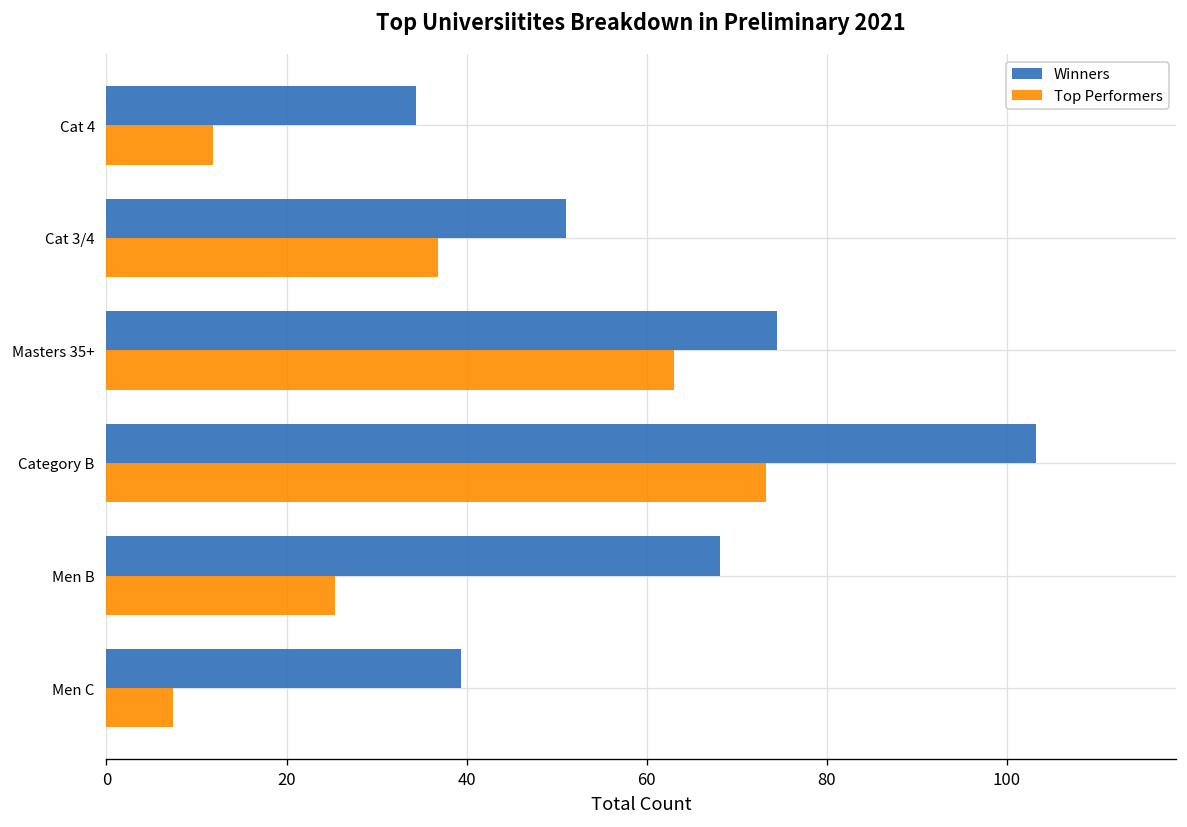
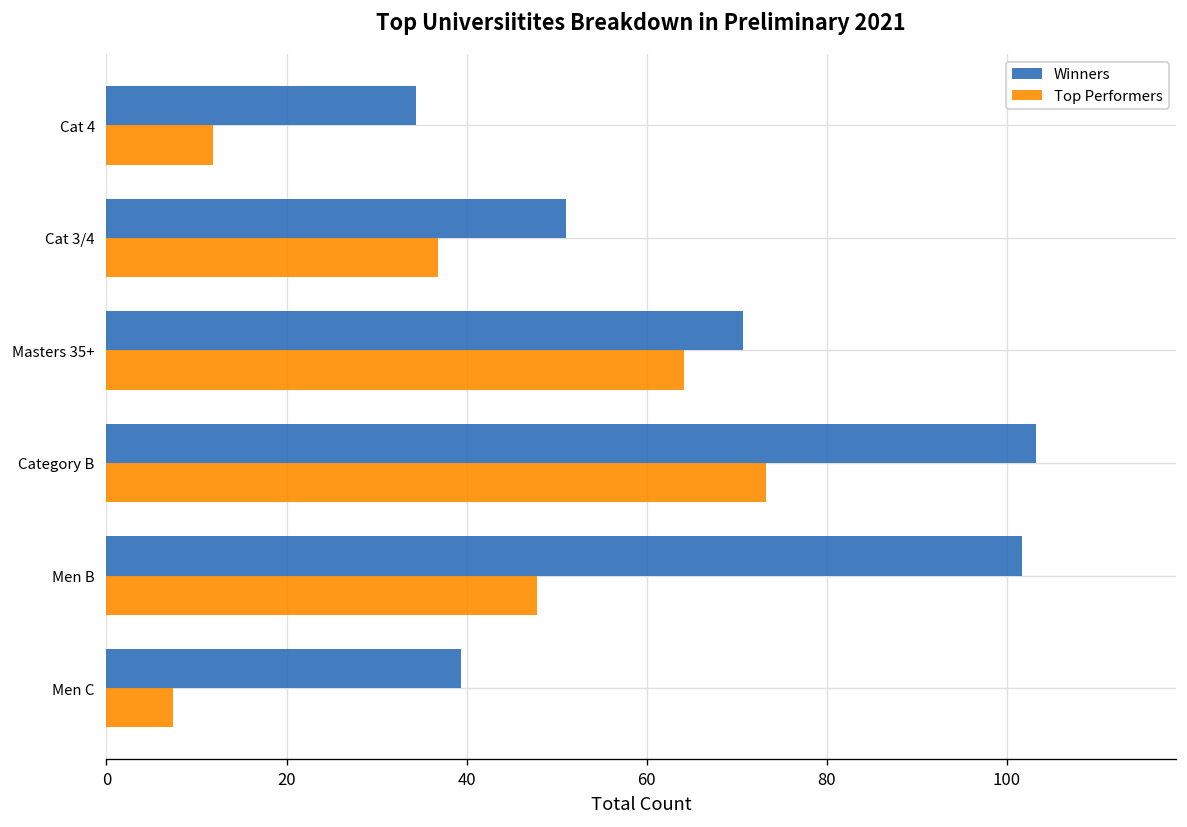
  {
    "Winners": {
      "Cat 4": 34,
      "Cat 3/4": 51,
-     "Masters 35+": 75,
+     "Masters 35+": 71,
      "Category B": 103,
-     "Men B": 68,
+     "Men B": 102,
      "Men C": 39
    },
    "Top Performers": {
      "Cat 4": 12,
      "Cat 3/4": 37,
-     "Masters 35+": 63,
+     "Masters 35+": 64,
      "Category B": 73,
-     "Men B": 25,
+     "Men B": 48,
      "Men C": 7
    }
  }
